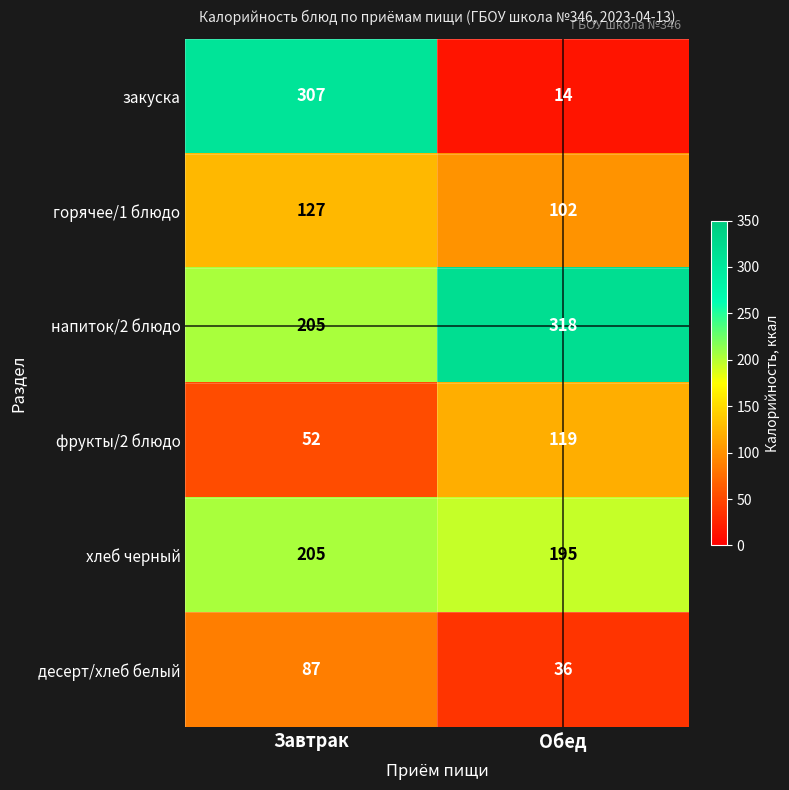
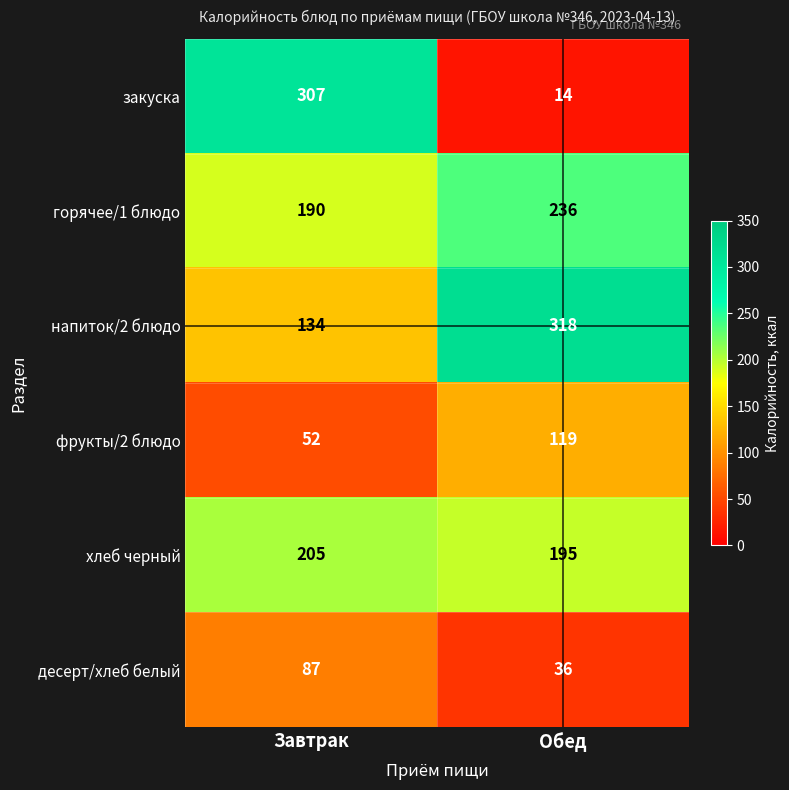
  {
    "закуска": {
      "Завтрак": 307,
      "Обед": 14
    },
    "горячее/1 блюдо": {
-     "Завтрак": 127,
-     "Обед": 102
+     "Завтрак": 190,
+     "Обед": 236
    },
    "напиток/2 блюдо": {
-     "Завтрак": 205,
+     "Завтрак": 134,
      "Обед": 318
    },
    "фрукты/2 блюдо": {
      "Завтрак": 52,
      "Обед": 119
    },
    "хлеб черный": {
      "Завтрак": 205,
      "Обед": 195
    },
    "десерт/хлеб белый": {
      "Завтрак": 87,
      "Обед": 36
    }
  }
